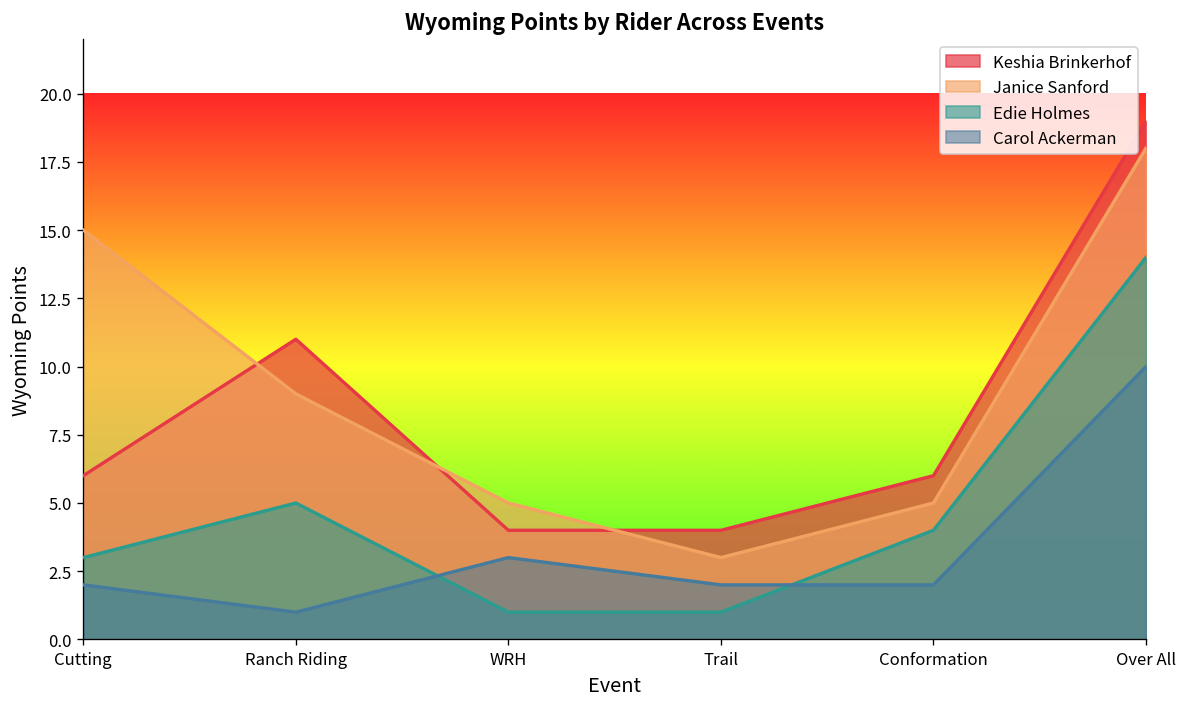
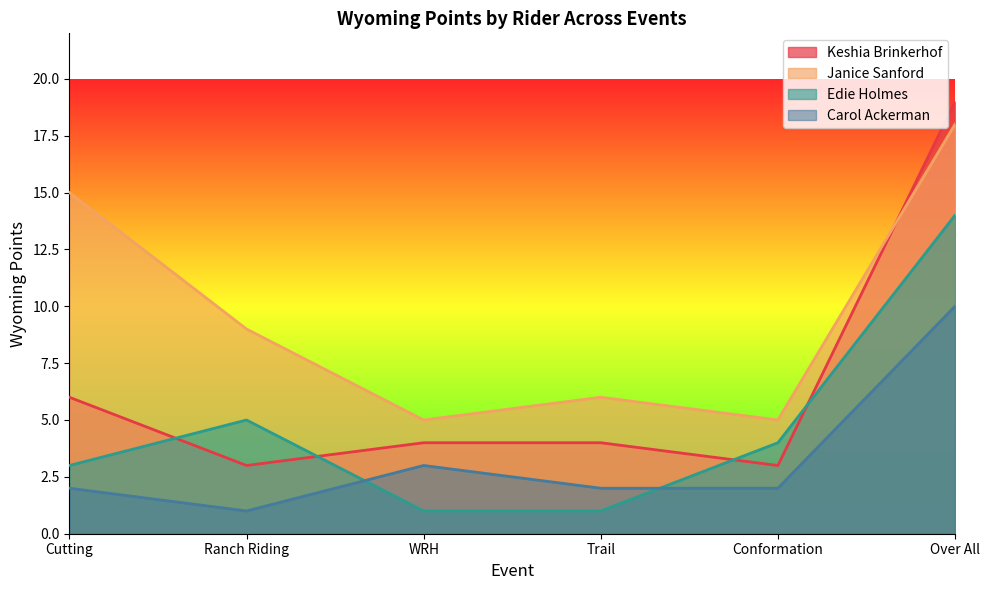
  {
    "Keshia Brinkerhof": {
      "Cutting": 6,
-     "Ranch Riding": 11,
+     "Ranch Riding": 3,
      "WRH": 4,
      "Trail": 4,
-     "Conformation": 6,
+     "Conformation": 3,
      "Over All": 19
    },
    "Janice Sanford": {
      "Cutting": 15,
      "Ranch Riding": 9,
      "WRH": 5,
-     "Trail": 3,
+     "Trail": 6,
      "Conformation": 5,
      "Over All": 18
    }
  }
